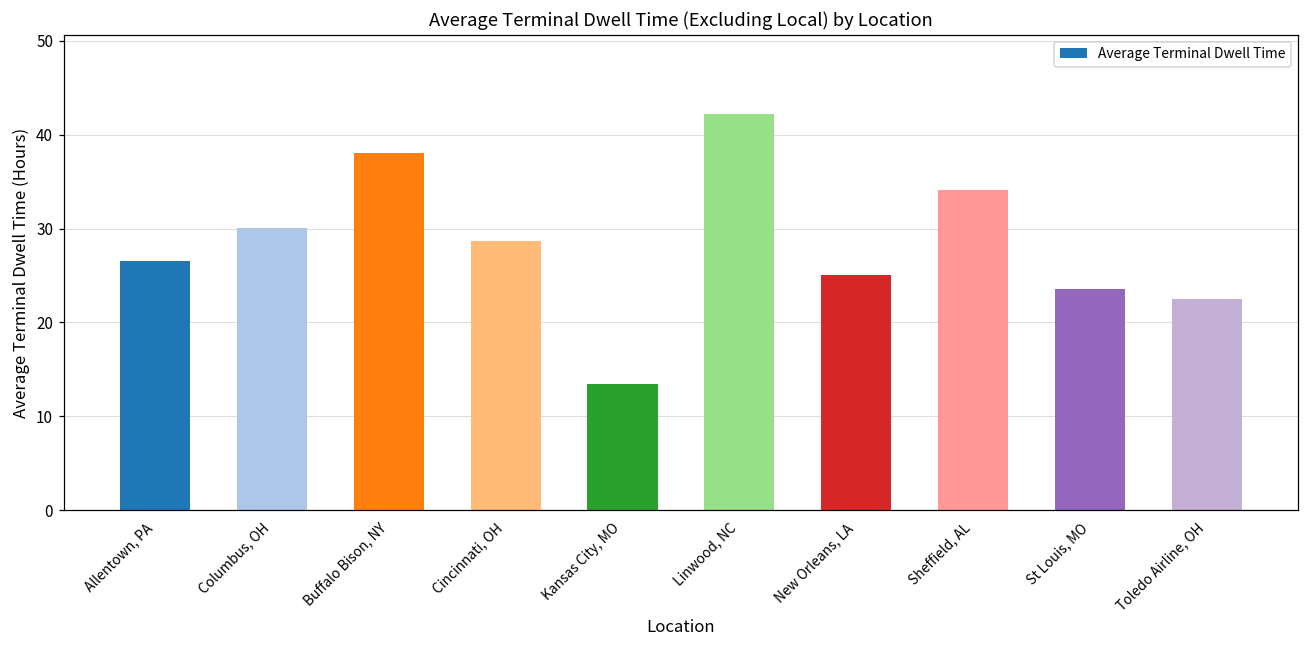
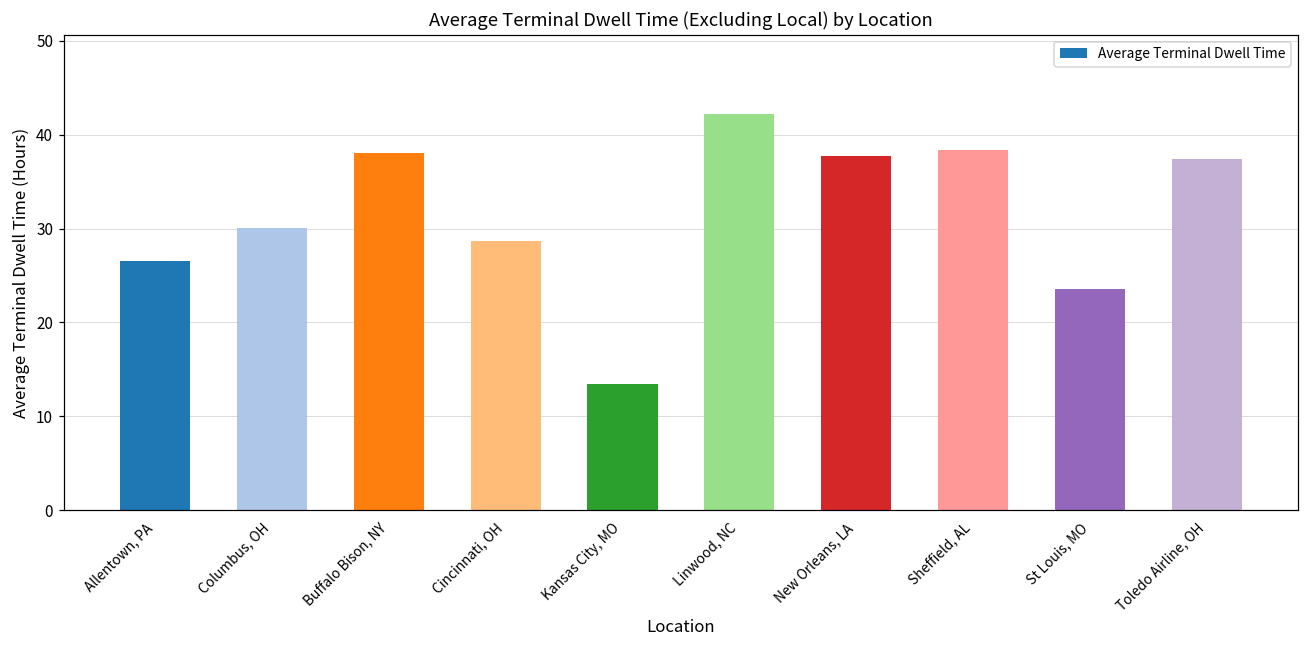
  {
    "Allentown, PA": 27,
    "Columbus, OH": 30,
    "Buffalo Bison, NY": 38,
    "Cincinnati, OH": 29,
    "Kansas City, MO": 13,
    "Linwood, NC": 42,
-   "New Orleans, LA": 25,
-   "Sheffield, AL": 34,
+   "New Orleans, LA": 38,
+   "Sheffield, AL": 38,
    "St Louis, MO": 24,
-   "Toledo Airline, OH": 23
+   "Toledo Airline, OH": 37
  }
